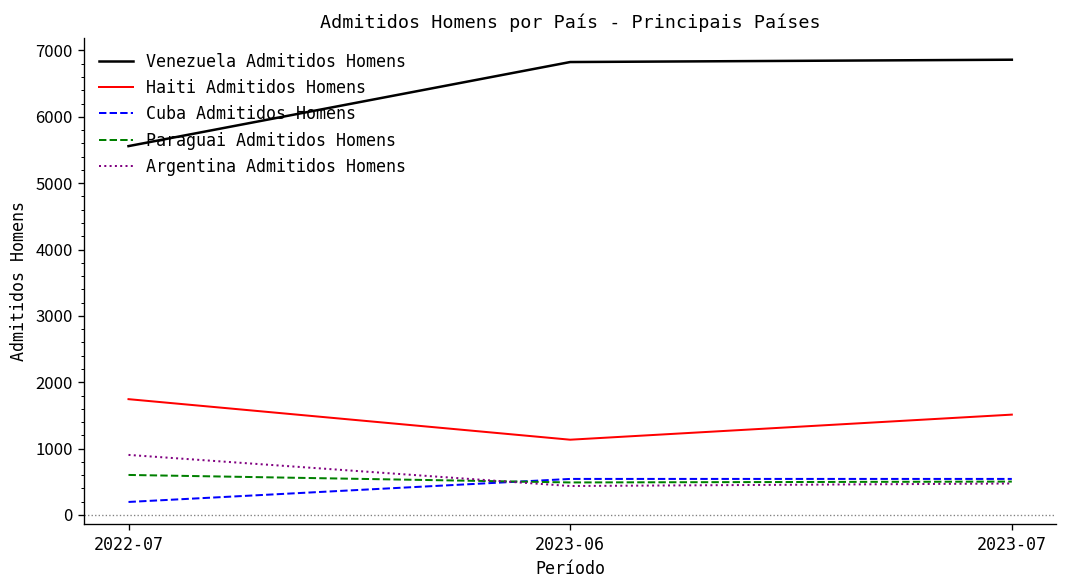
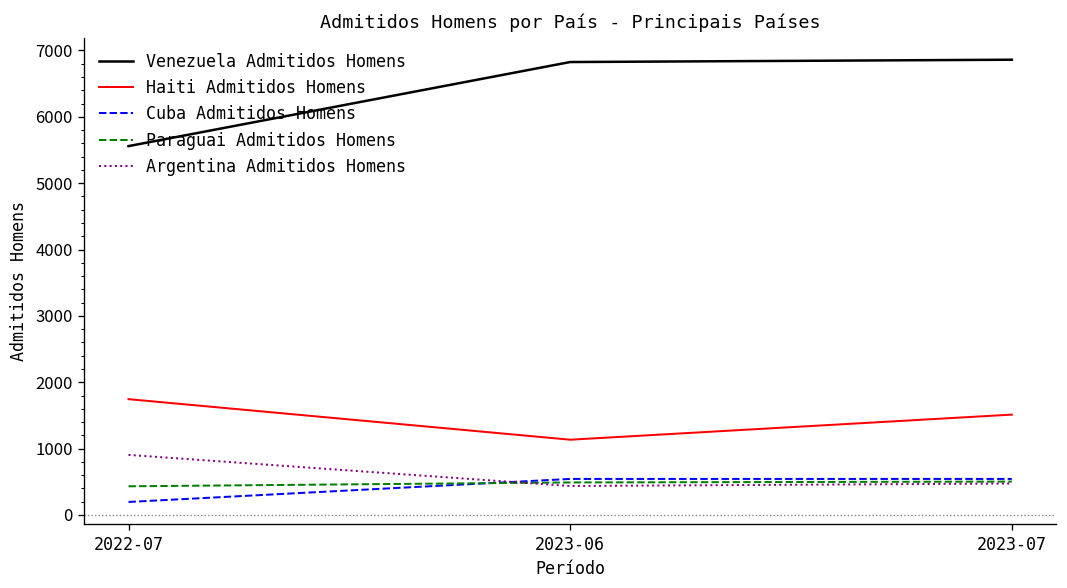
  {
    "Venezuela Admitidos Homens": {
      "2022-07": 5600,
      "2023-06": 6800,
      "2023-07": 6900
    },
    "Haiti Admitidos Homens": {
      "2022-07": 1700,
      "2023-06": 1100,
      "2023-07": 1500
    },
    "Cuba Admitidos Homens": {
      "2022-07": 200,
      "2023-06": 500
    },
    "Paraguai Admitidos Homens": {
-     "2022-07": 600,
+     "2022-07": 400,
      "2023-06": 500
    },
    "Argentina Admitidos Homens": {
      "2022-07": 900,
      "2023-06": 400
    }
  }
